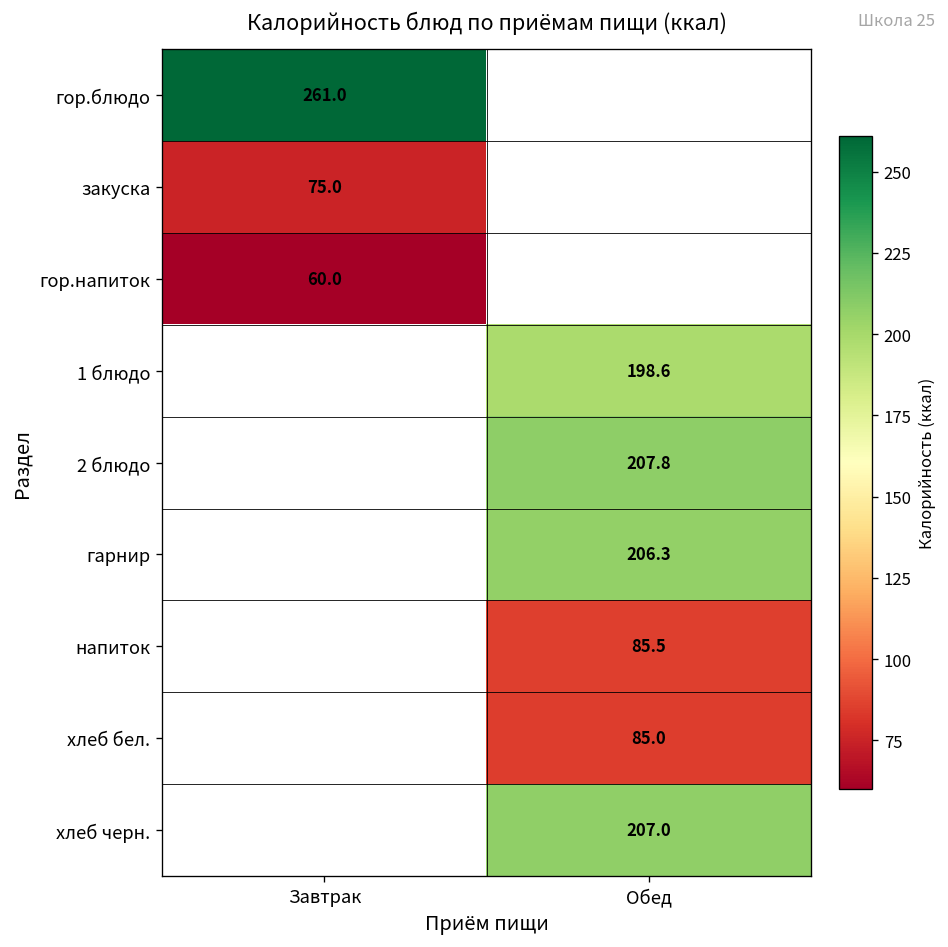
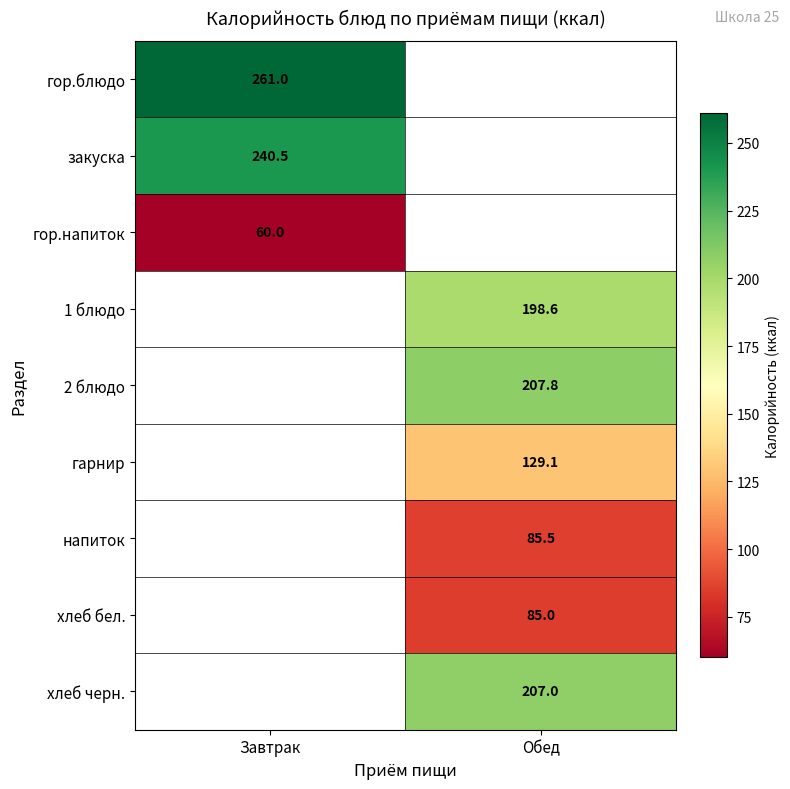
  {
    "гор.блюдо": {
      "Завтрак": 261.0
    },
    "закуска": {
-     "Завтрак": 75.0
+     "Завтрак": 240.5
    },
    "гор.напиток": {
      "Завтрак": 60.0
    },
    "1 блюдо": {
      "Обед": 198.6
    },
    "2 блюдо": {
      "Обед": 207.8
    },
    "гарнир": {
-     "Обед": 206.3
+     "Обед": 129.1
    },
    "напиток": {
      "Обед": 85.5
    },
    "хлеб бел.": {
      "Обед": 85.0
    },
    "хлеб черн.": {
      "Обед": 207.0
    }
  }
